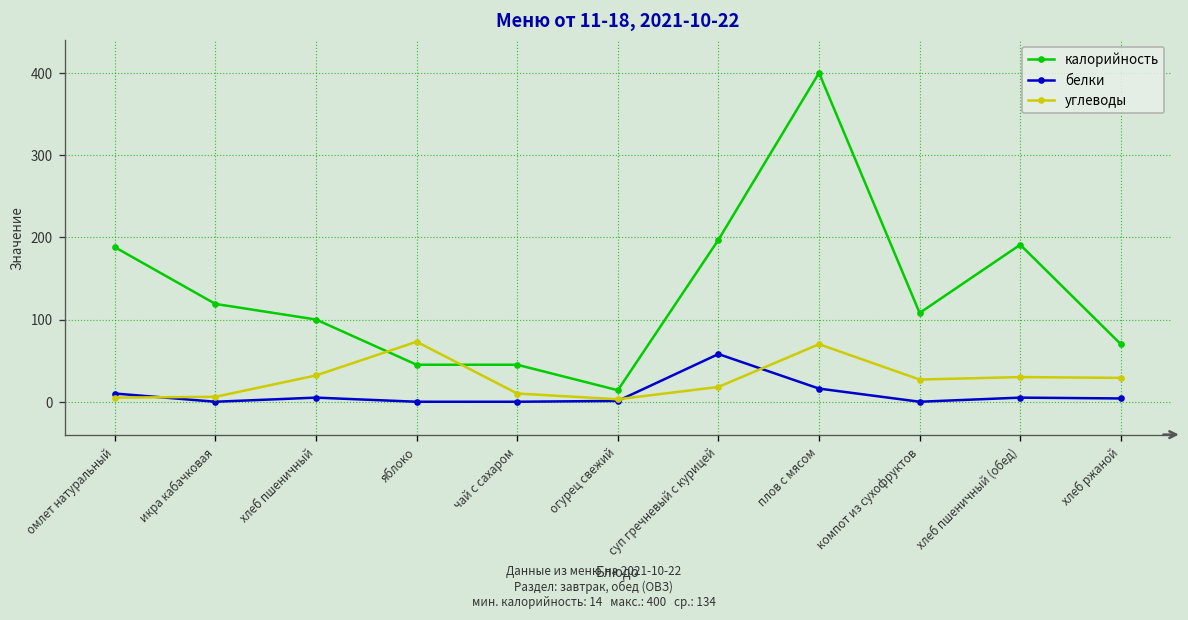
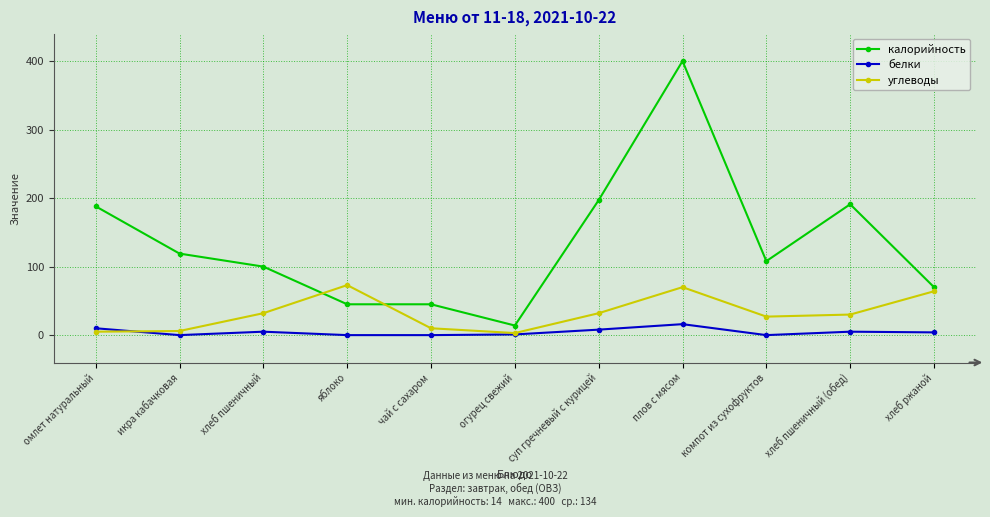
  {
    "калорийность": {
      "омлет натуральный": 190,
      "икра кабачковая": 120,
      "хлеб пшеничный": 100,
      "яблоко": 50,
      "чай с сахаром": 50,
      "огурец свежий": 10,
      "суп гречневый с курицей": 200,
      "плов с мясом": 400,
      "компот из сухофруктов": 110,
      "хлеб пшеничный (обед)": 190,
      "хлеб ржаной": 70
    },
    "белки": {
      "омлет натуральный": 10,
      "икра кабачковая": 0,
      "хлеб пшеничный": 10,
      "яблоко": 0,
      "чай с сахаром": 0,
-     "суп гречневый с курицей": 60,
+     "суп гречневый с курицей": 10,
      "плов с мясом": 20,
      "компот из сухофруктов": 0,
      "хлеб пшеничный (обед)": 10,
      "хлеб ржаной": 0
    },
    "углеводы": {
      "омлет натуральный": 10,
      "икра кабачковая": 10,
      "хлеб пшеничный": 30,
      "яблоко": 70,
      "чай с сахаром": 10,
-     "суп гречневый с курицей": 20,
+     "суп гречневый с курицей": 30,
      "плов с мясом": 70,
      "компот из сухофруктов": 30,
      "хлеб пшеничный (обед)": 30,
-     "хлеб ржаной": 30
+     "хлеб ржаной": 60
    }
  }
